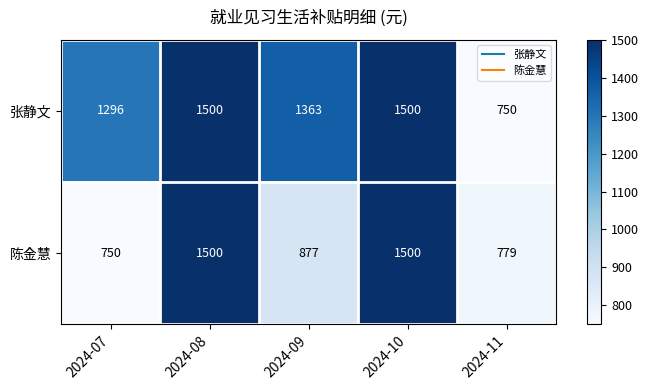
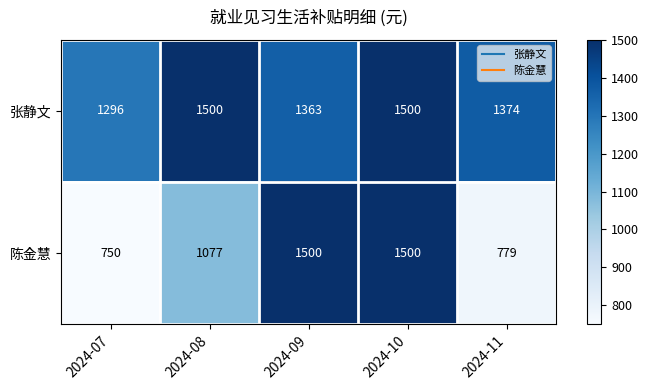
  {
    "张静文": {
      "2024-07": 1296,
      "2024-08": 1500,
      "2024-09": 1363,
      "2024-10": 1500,
-     "2024-11": 750
+     "2024-11": 1374
    },
    "陈金慧": {
      "2024-07": 750,
-     "2024-08": 1500,
-     "2024-09": 877,
+     "2024-08": 1077,
+     "2024-09": 1500,
      "2024-10": 1500,
      "2024-11": 779
    }
  }
